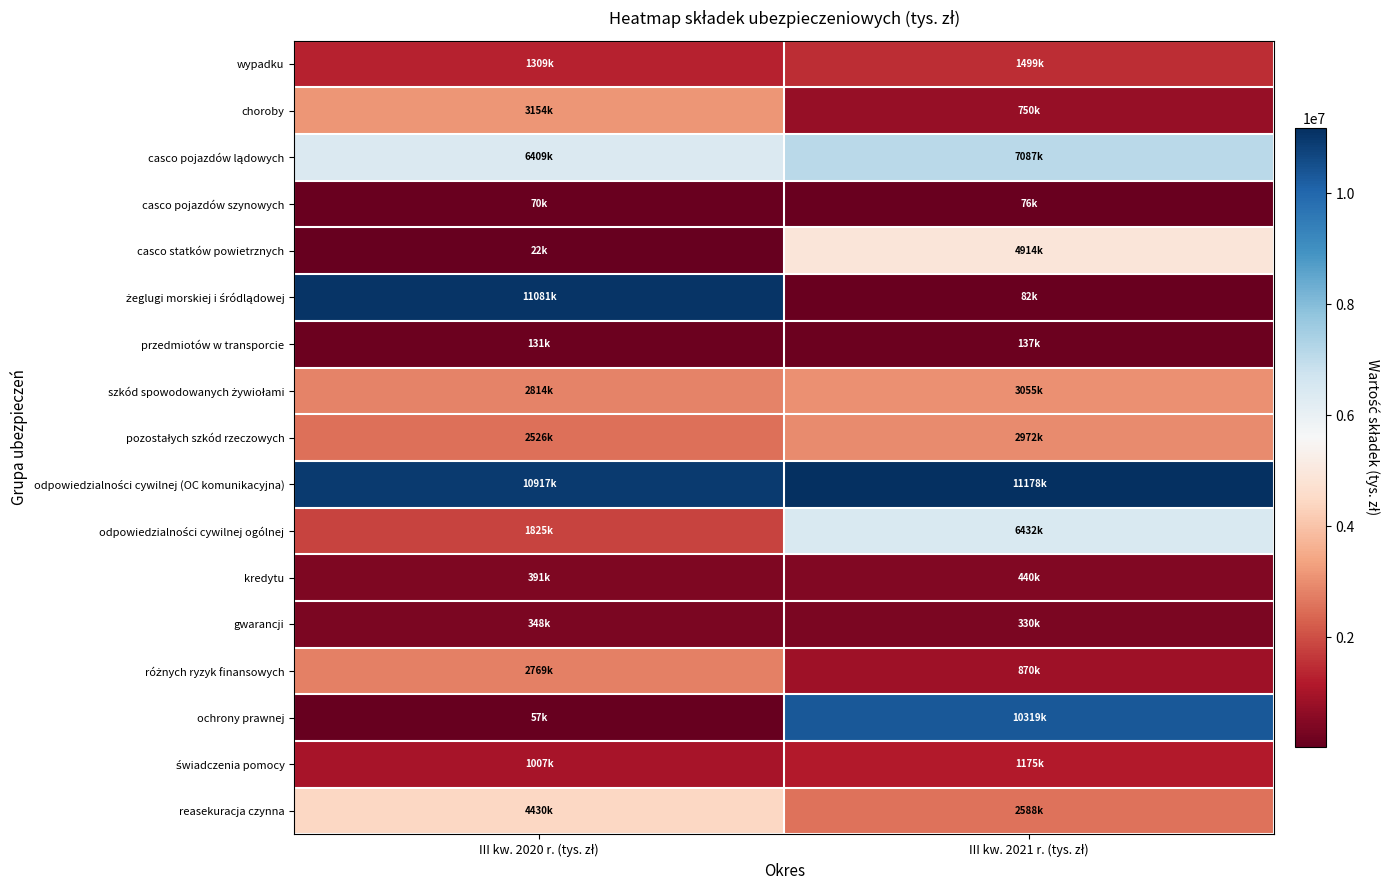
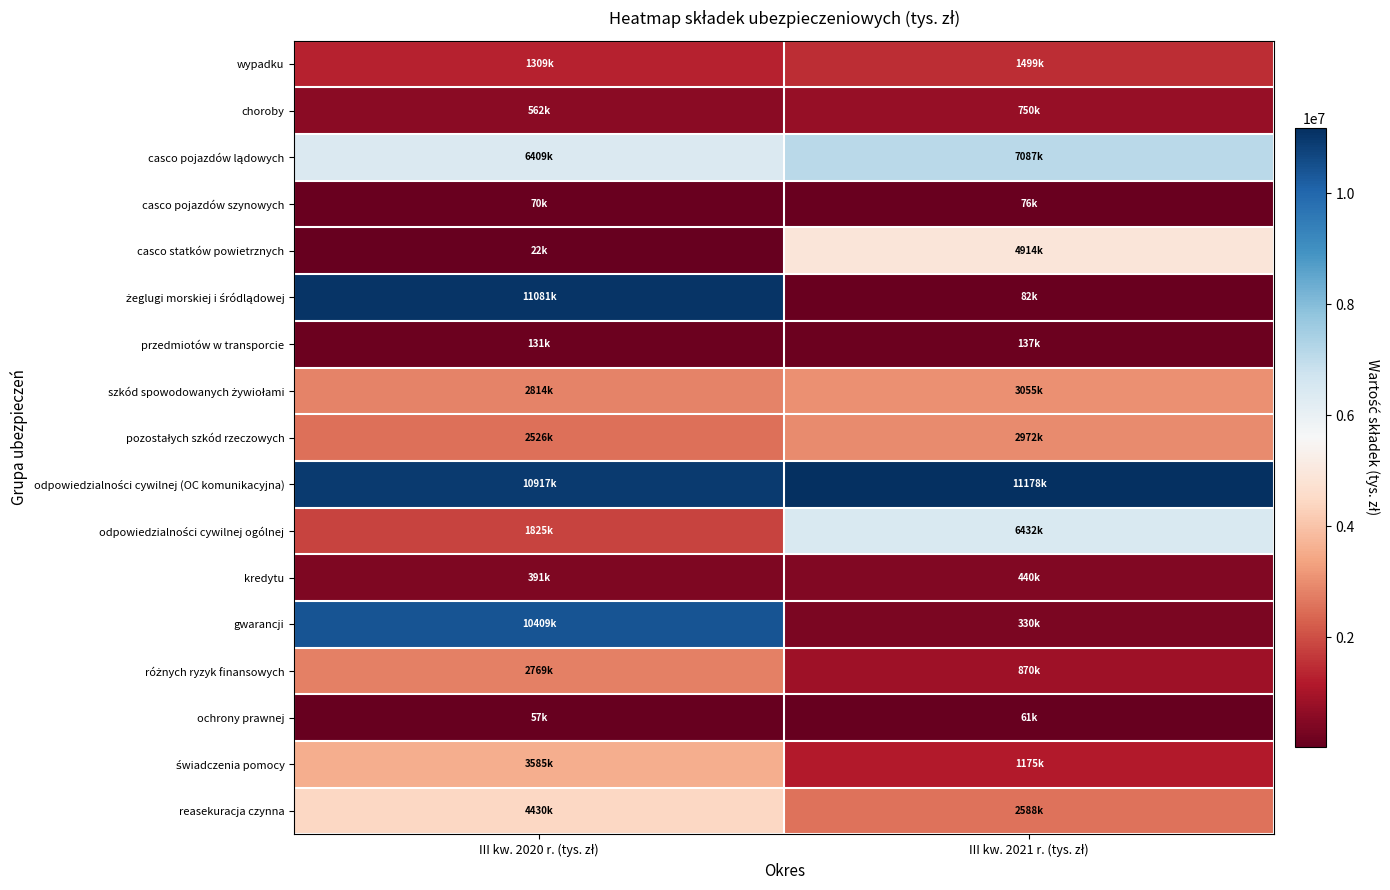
  {
    "wypadku": {
      "III kw. 2020 r. (tys. zł)": "1309k",
      "III kw. 2021 r. (tys. zł)": "1499k"
    },
    "choroby": {
-     "III kw. 2020 r. (tys. zł)": "3154k",
+     "III kw. 2020 r. (tys. zł)": "562k",
      "III kw. 2021 r. (tys. zł)": "750k"
    },
    "casco pojazdów lądowych": {
      "III kw. 2020 r. (tys. zł)": "6409k",
      "III kw. 2021 r. (tys. zł)": "7087k"
    },
    "casco pojazdów szynowych": {
      "III kw. 2020 r. (tys. zł)": "70k",
      "III kw. 2021 r. (tys. zł)": "76k"
    },
    "casco statków powietrznych": {
      "III kw. 2020 r. (tys. zł)": "22k",
      "III kw. 2021 r. (tys. zł)": "4914k"
    },
    "żeglugi morskiej i śródlądowej": {
      "III kw. 2020 r. (tys. zł)": "11081k",
      "III kw. 2021 r. (tys. zł)": "82k"
    },
    "przedmiotów w transporcie": {
      "III kw. 2020 r. (tys. zł)": "131k",
      "III kw. 2021 r. (tys. zł)": "137k"
    },
    "szkód spowodowanych żywiołami": {
      "III kw. 2020 r. (tys. zł)": "2814k",
      "III kw. 2021 r. (tys. zł)": "3055k"
    },
    "pozostałych szkód rzeczowych": {
      "III kw. 2020 r. (tys. zł)": "2526k",
      "III kw. 2021 r. (tys. zł)": "2972k"
    },
    "odpowiedzialności cywilnej (OC komunikacyjna)": {
      "III kw. 2020 r. (tys. zł)": "10917k",
      "III kw. 2021 r. (tys. zł)": "11178k"
    },
    "odpowiedzialności cywilnej ogólnej": {
      "III kw. 2020 r. (tys. zł)": "1825k",
      "III kw. 2021 r. (tys. zł)": "6432k"
    },
    "kredytu": {
      "III kw. 2020 r. (tys. zł)": "391k",
      "III kw. 2021 r. (tys. zł)": "440k"
    },
    "gwarancji": {
-     "III kw. 2020 r. (tys. zł)": "348k",
+     "III kw. 2020 r. (tys. zł)": "10409k",
      "III kw. 2021 r. (tys. zł)": "330k"
    },
    "różnych ryzyk finansowych": {
      "III kw. 2020 r. (tys. zł)": "2769k",
      "III kw. 2021 r. (tys. zł)": "870k"
    },
    "ochrony prawnej": {
      "III kw. 2020 r. (tys. zł)": "57k",
-     "III kw. 2021 r. (tys. zł)": "10319k"
+     "III kw. 2021 r. (tys. zł)": "61k"
    },
    "świadczenia pomocy": {
-     "III kw. 2020 r. (tys. zł)": "1007k",
+     "III kw. 2020 r. (tys. zł)": "3585k",
      "III kw. 2021 r. (tys. zł)": "1175k"
    },
    "reasekuracja czynna": {
      "III kw. 2020 r. (tys. zł)": "4430k",
      "III kw. 2021 r. (tys. zł)": "2588k"
    }
  }
